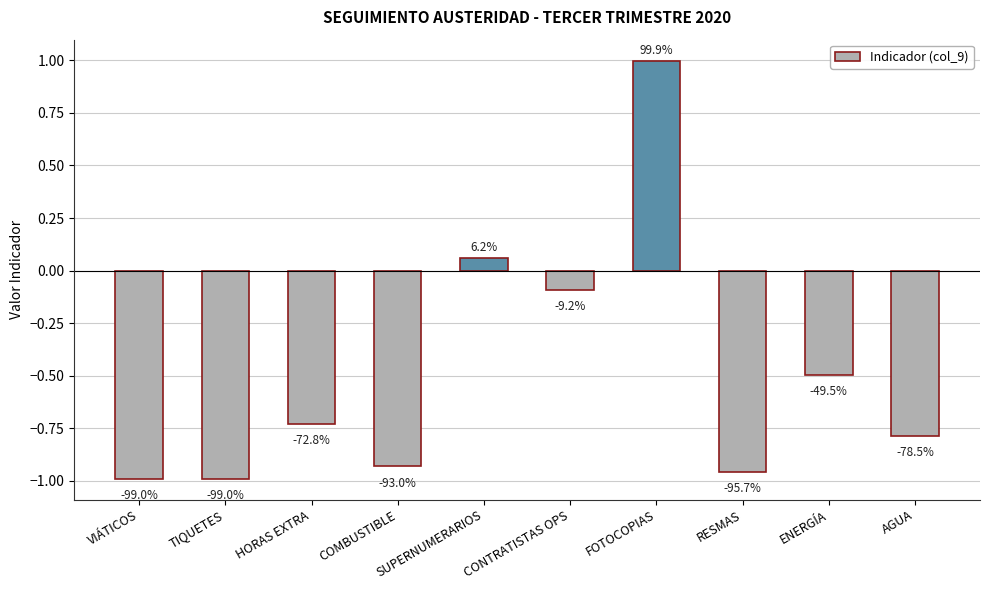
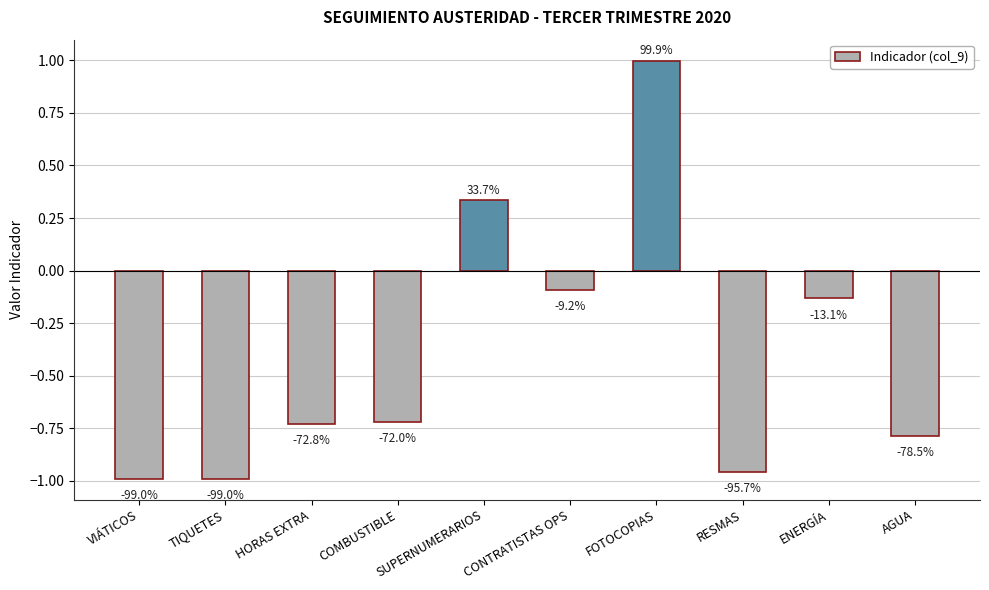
  {
    "VIÁTICOS": "-99.0%",
    "TIQUETES": "-99.0%",
    "HORAS EXTRA": "-72.8%",
-   "COMBUSTIBLE": "-93.0%",
-   "SUPERNUMERARIOS": "6.2%",
+   "COMBUSTIBLE": "-72.0%",
+   "SUPERNUMERARIOS": "33.7%",
    "CONTRATISTAS OPS": "-9.2%",
    "FOTOCOPIAS": "99.9%",
    "RESMAS": "-95.7%",
-   "ENERGÍA": "-49.5%",
+   "ENERGÍA": "-13.1%",
    "AGUA": "-78.5%"
  }
